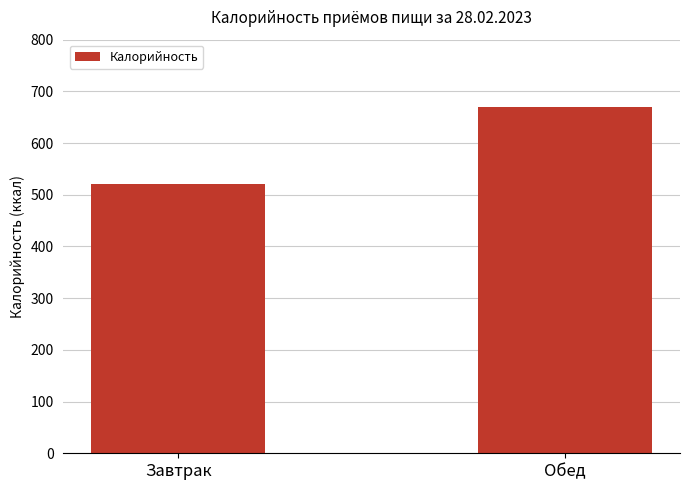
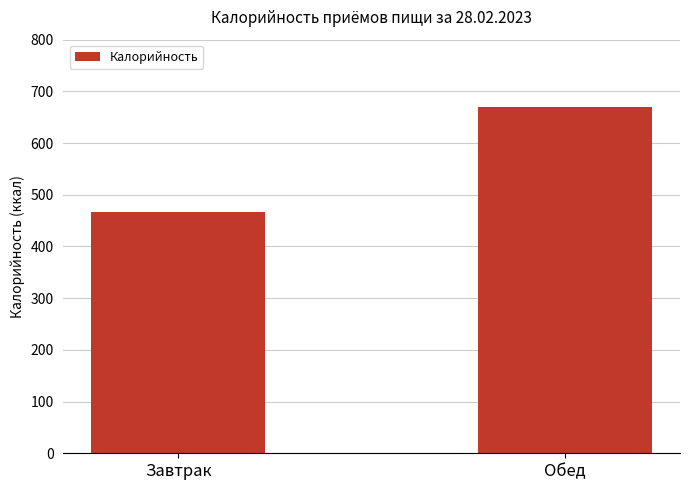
  {
-   "Завтрак": 520,
+   "Завтрак": 470,
    "Обед": 670
  }
